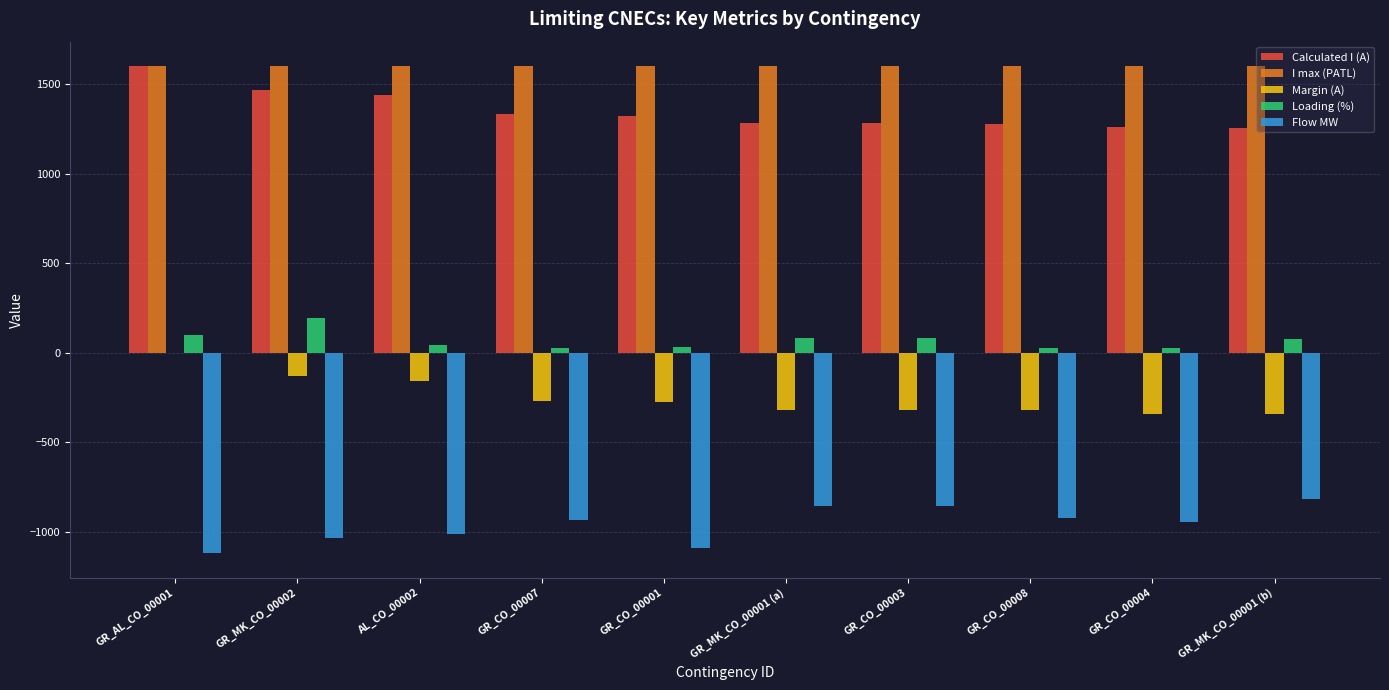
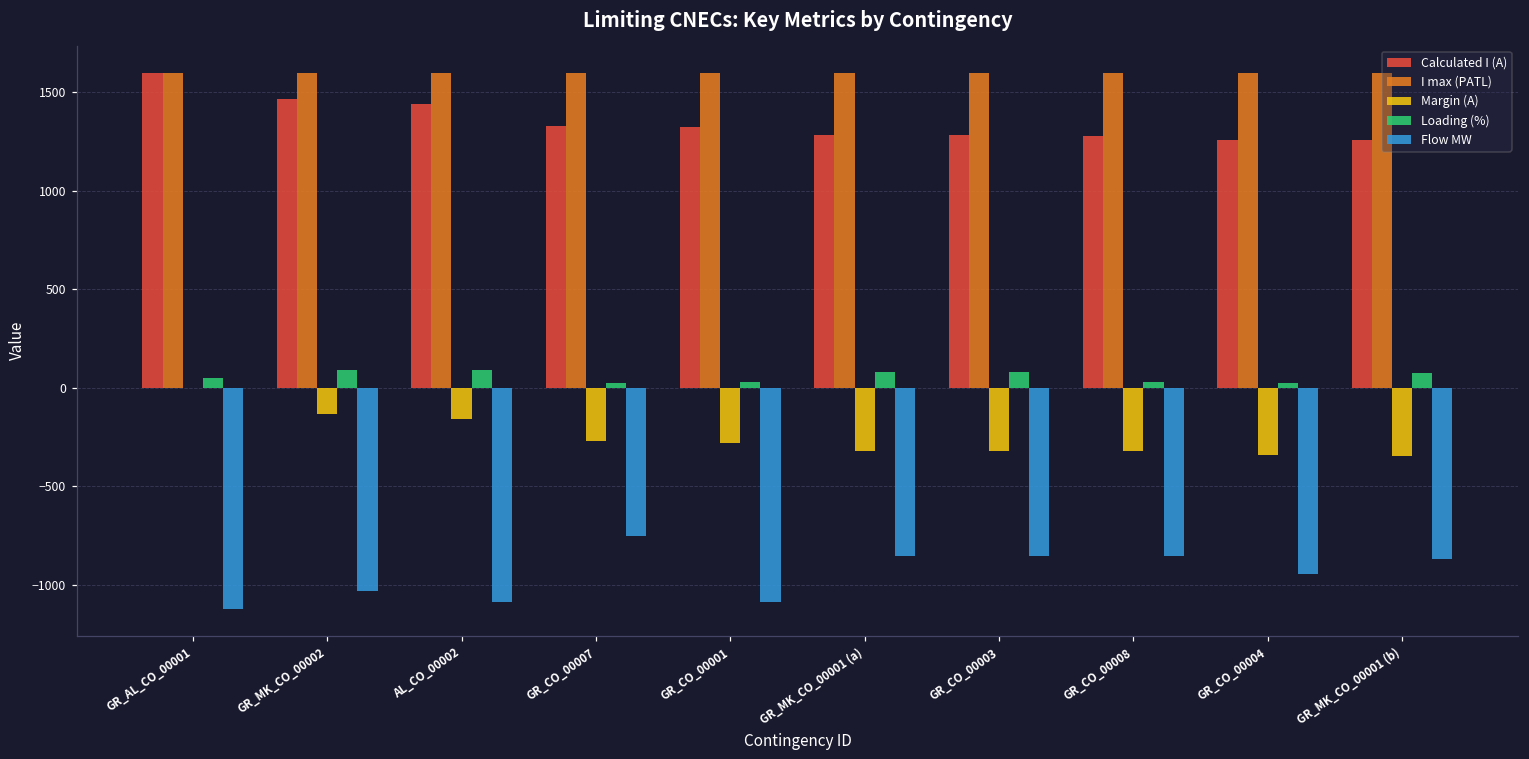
  {
    "Margin (A)": {
      "GR_AL_CO_00001": 0,
      "GR_MK_CO_00002": -130,
      "AL_CO_00002": -160,
      "GR_CO_00007": -270,
      "GR_CO_00001": -280,
      "GR_MK_CO_00001 (a)": -320,
      "GR_CO_00003": -320,
      "GR_CO_00008": -320,
      "GR_CO_00004": -340,
      "GR_MK_CO_00001 (b)": -340
    },
    "Loading (%)": {
-     "GR_AL_CO_00001": 100,
-     "GR_MK_CO_00002": 190,
-     "AL_CO_00002": 40,
+     "GR_AL_CO_00001": 50,
+     "GR_MK_CO_00002": 90,
+     "AL_CO_00002": 90,
      "GR_CO_00007": 20,
      "GR_CO_00001": 30,
      "GR_MK_CO_00001 (a)": 80,
      "GR_CO_00003": 80,
      "GR_CO_00008": 30,
      "GR_CO_00004": 20,
      "GR_MK_CO_00001 (b)": 80
    },
    "Flow MW": {
      "GR_AL_CO_00001": -1120,
      "GR_MK_CO_00002": -1030,
-     "AL_CO_00002": -1010,
-     "GR_CO_00007": -940,
+     "AL_CO_00002": -1080,
+     "GR_CO_00007": -750,
      "GR_CO_00001": -1090,
      "GR_MK_CO_00001 (a)": -860,
      "GR_CO_00003": -860,
-     "GR_CO_00008": -920,
+     "GR_CO_00008": -850,
      "GR_CO_00004": -940,
-     "GR_MK_CO_00001 (b)": -820
+     "GR_MK_CO_00001 (b)": -870
    }
  }
